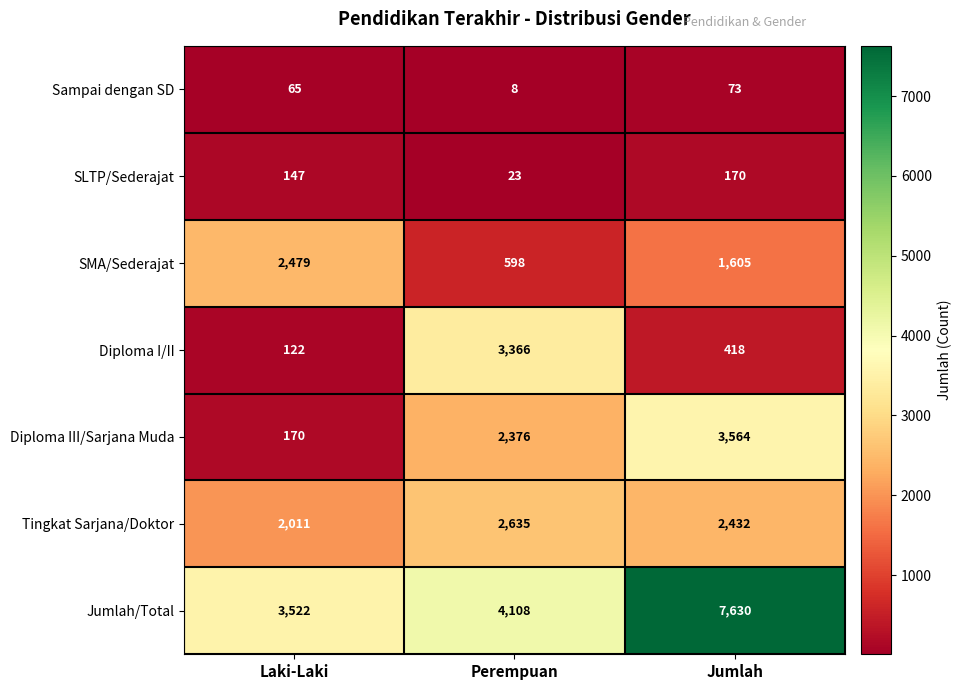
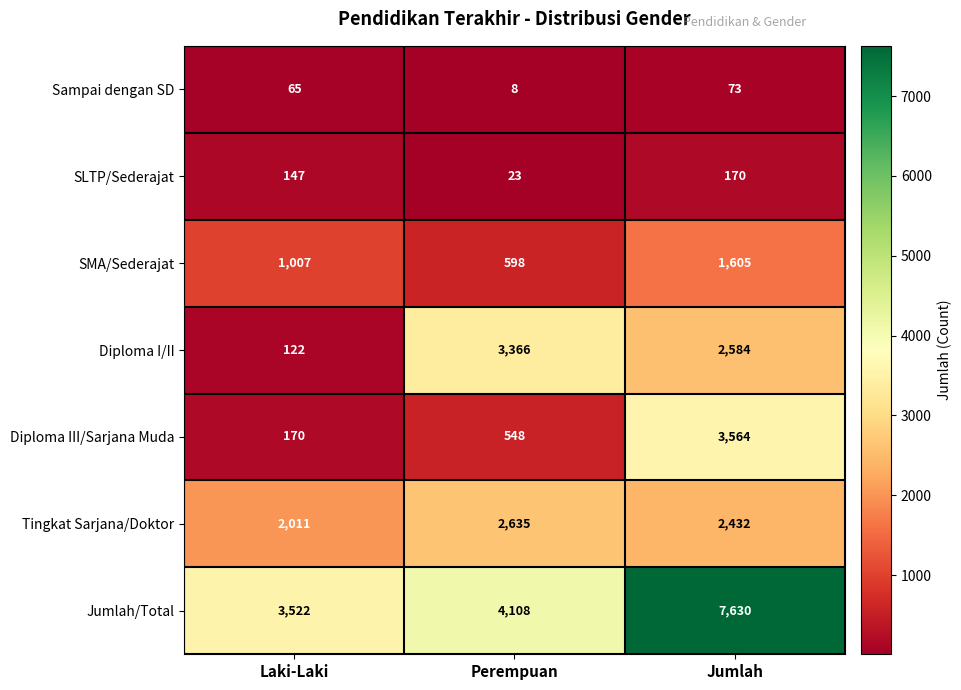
  {
    "Sampai dengan SD": {
      "Laki-Laki": "65",
      "Perempuan": "8",
      "Jumlah": "73"
    },
    "SLTP/Sederajat": {
      "Laki-Laki": "147",
      "Perempuan": "23",
      "Jumlah": "170"
    },
    "SMA/Sederajat": {
-     "Laki-Laki": "2,479",
+     "Laki-Laki": "1,007",
      "Perempuan": "598",
      "Jumlah": "1,605"
    },
    "Diploma I/II": {
      "Laki-Laki": "122",
      "Perempuan": "3,366",
-     "Jumlah": "418"
+     "Jumlah": "2,584"
    },
    "Diploma III/Sarjana Muda": {
      "Laki-Laki": "170",
-     "Perempuan": "2,376",
+     "Perempuan": "548",
      "Jumlah": "3,564"
    },
    "Tingkat Sarjana/Doktor": {
      "Laki-Laki": "2,011",
      "Perempuan": "2,635",
      "Jumlah": "2,432"
    },
    "Jumlah/Total": {
      "Laki-Laki": "3,522",
      "Perempuan": "4,108",
      "Jumlah": "7,630"
    }
  }
